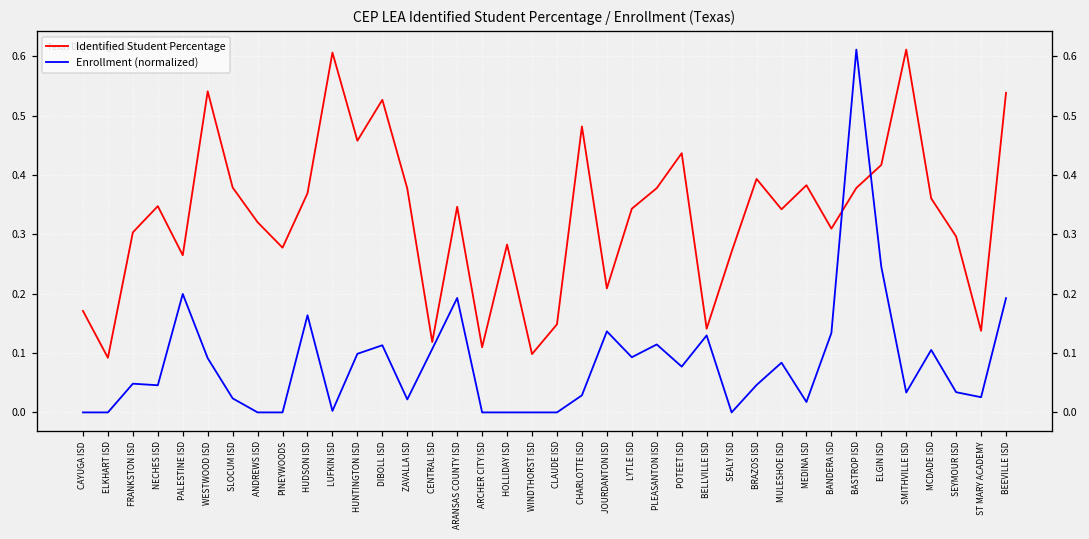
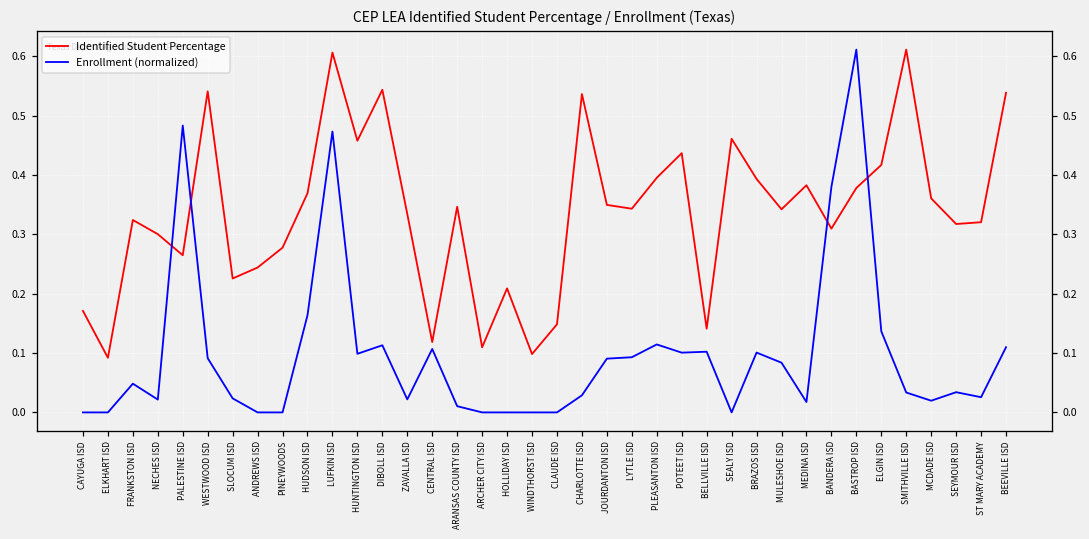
  {
    "Identified Student Percentage": {
      "CAYUGA ISD": 0.17,
      "ELKHART ISD": 0.09,
-     "FRANKSTON ISD": 0.30,
-     "NECHES ISD": 0.35,
+     "FRANKSTON ISD": 0.32,
+     "NECHES ISD": 0.30,
      "PALESTINE ISD": 0.26,
      "WESTWOOD ISD": 0.54,
-     "SLOCUM ISD": 0.38,
-     "ANDREWS ISD": 0.32,
+     "SLOCUM ISD": 0.23,
+     "ANDREWS ISD": 0.24,
      "PINEYWOODS": 0.28,
      "HUDSON ISD": 0.37,
      "LUFKIN ISD": 0.61,
      "HUNTINGTON ISD": 0.46,
-     "DIBOLL ISD": 0.53,
-     "ZAVALLA ISD": 0.38,
+     "DIBOLL ISD": 0.54,
+     "ZAVALLA ISD": 0.33,
      "CENTRAL ISD": 0.12,
      "ARANSAS COUNTY ISD": 0.35,
      "ARCHER CITY ISD": 0.11,
-     "HOLLIDAY ISD": 0.28,
+     "HOLLIDAY ISD": 0.21,
      "WINDTHORST ISD": 0.10,
      "CLAUDE ISD": 0.15,
-     "CHARLOTTE ISD": 0.48,
-     "JOURDANTON ISD": 0.21,
+     "CHARLOTTE ISD": 0.54,
+     "JOURDANTON ISD": 0.35,
      "LYTLE ISD": 0.34,
-     "PLEASANTON ISD": 0.38,
+     "PLEASANTON ISD": 0.40,
      "POTEET ISD": 0.44,
      "BELLVILLE ISD": 0.14,
-     "SEALY ISD": 0.27,
+     "SEALY ISD": 0.46,
      "BRAZOS ISD": 0.39,
      "MULESHOE ISD": 0.34,
      "MEDINA ISD": 0.38,
      "BANDERA ISD": 0.31,
      "BASTROP ISD": 0.38,
      "ELGIN ISD": 0.42,
      "SMITHVILLE ISD": 0.61,
      "MCDADE ISD": 0.36,
-     "SEYMOUR ISD": 0.30,
-     "ST MARY ACADEMY": 0.14,
+     "SEYMOUR ISD": 0.32,
+     "ST MARY ACADEMY": 0.32,
      "BEEVILLE ISD": 0.54
    },
    "Enrollment (normalized)": {
      "CAYUGA ISD": 0.00,
      "ELKHART ISD": 0.00,
      "FRANKSTON ISD": 0.05,
-     "NECHES ISD": 0.05,
-     "PALESTINE ISD": 0.20,
+     "NECHES ISD": 0.02,
+     "PALESTINE ISD": 0.48,
      "WESTWOOD ISD": 0.09,
      "SLOCUM ISD": 0.02,
      "ANDREWS ISD": 0.00,
      "PINEYWOODS": 0.00,
      "HUDSON ISD": 0.16,
-     "LUFKIN ISD": 0.00,
+     "LUFKIN ISD": 0.47,
      "HUNTINGTON ISD": 0.10,
      "DIBOLL ISD": 0.11,
      "ZAVALLA ISD": 0.02,
      "CENTRAL ISD": 0.11,
-     "ARANSAS COUNTY ISD": 0.19,
+     "ARANSAS COUNTY ISD": 0.01,
      "ARCHER CITY ISD": 0.00,
      "HOLLIDAY ISD": 0.00,
      "WINDTHORST ISD": 0.00,
      "CLAUDE ISD": 0.00,
      "CHARLOTTE ISD": 0.03,
-     "JOURDANTON ISD": 0.14,
+     "JOURDANTON ISD": 0.09,
      "LYTLE ISD": 0.09,
      "PLEASANTON ISD": 0.11,
-     "POTEET ISD": 0.08,
-     "BELLVILLE ISD": 0.13,
+     "POTEET ISD": 0.10,
+     "BELLVILLE ISD": 0.10,
      "SEALY ISD": 0.00,
-     "BRAZOS ISD": 0.05,
+     "BRAZOS ISD": 0.10,
      "MULESHOE ISD": 0.08,
      "MEDINA ISD": 0.02,
-     "BANDERA ISD": 0.13,
+     "BANDERA ISD": 0.38,
      "BASTROP ISD": 0.61,
-     "ELGIN ISD": 0.25,
+     "ELGIN ISD": 0.14,
      "SMITHVILLE ISD": 0.03,
-     "MCDADE ISD": 0.11,
+     "MCDADE ISD": 0.02,
      "SEYMOUR ISD": 0.03,
      "ST MARY ACADEMY": 0.03,
-     "BEEVILLE ISD": 0.19
+     "BEEVILLE ISD": 0.11
    }
  }
